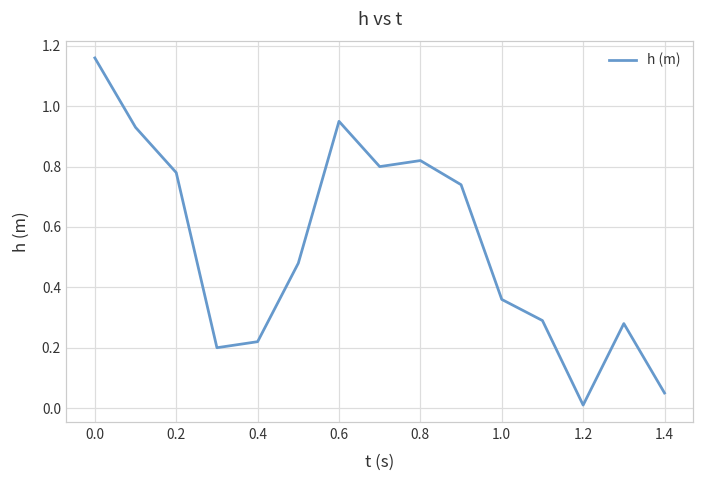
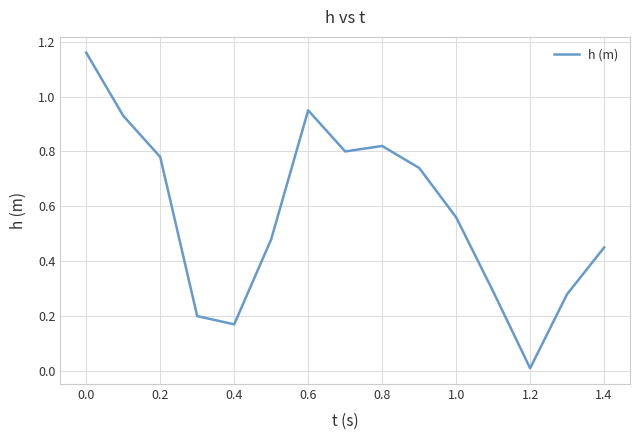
  {
    "0.0": 1.16,
    "0.2": 0.78,
-   "0.4": 0.22,
+   "0.4": 0.17,
    "0.6": 0.95,
    "0.8": 0.82,
-   "1.0": 0.36,
+   "1.0": 0.56,
    "1.2": 0.01,
-   "1.4": 0.05
+   "1.4": 0.45
  }
